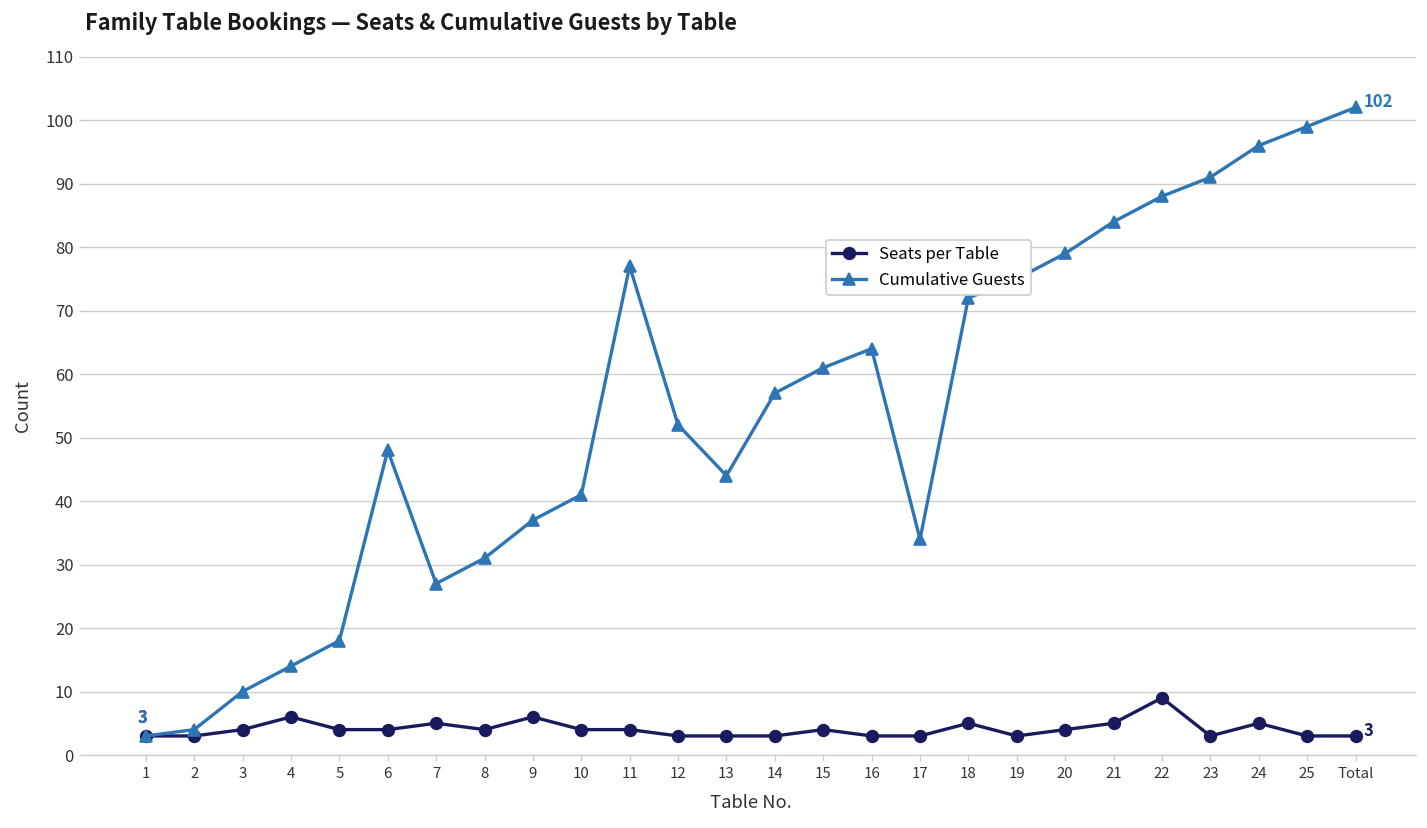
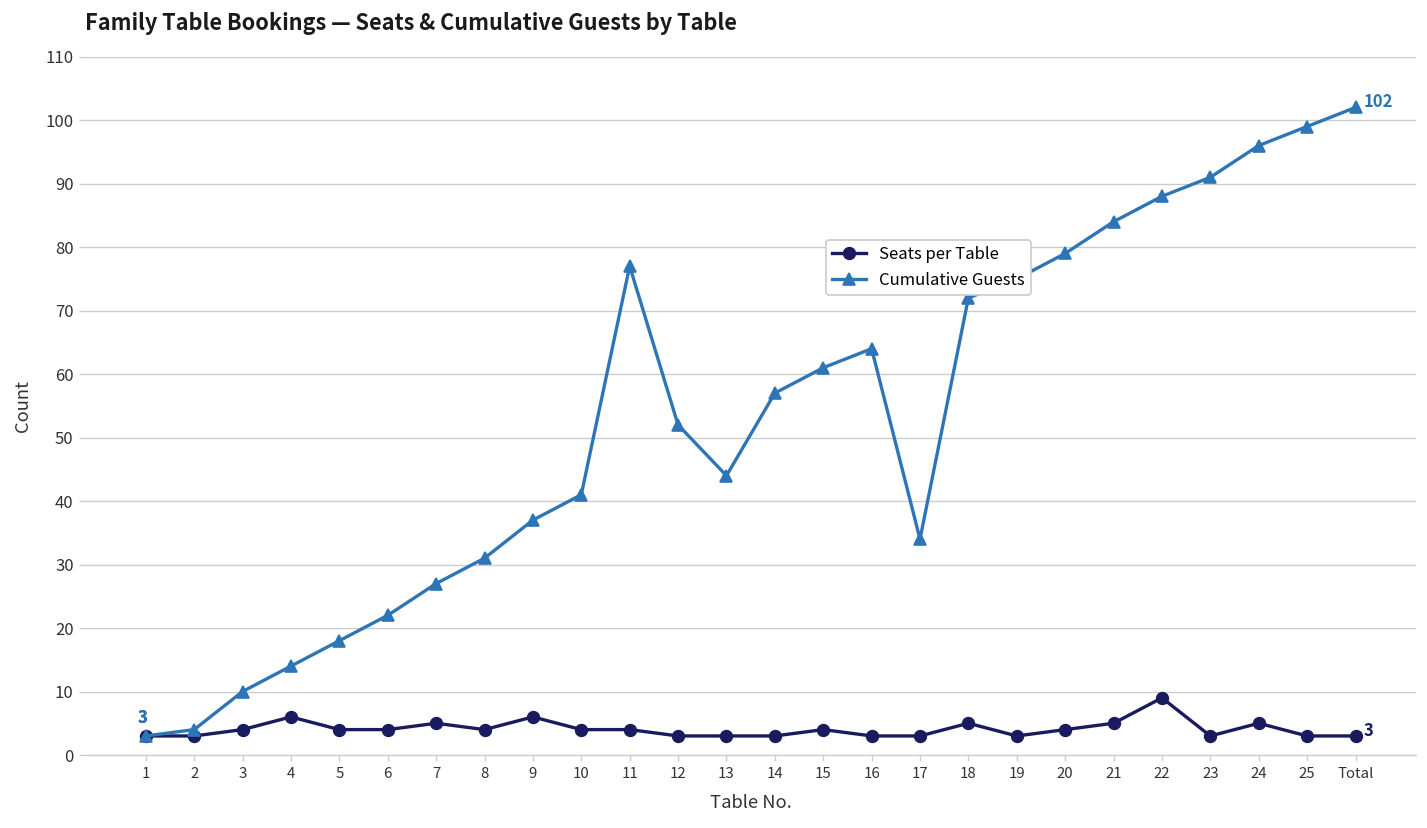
  {
    "Seats per Table": {
      "Total": 3
    },
    "Cumulative Guests": {
      "2": 4,
      "3": 10,
      "4": 14,
      "5": 18,
-     "6": 48,
+     "6": 22,
      "7": 27,
      "8": 31,
      "9": 37,
      "10": 41,
      "11": 77,
      "12": 52,
      "13": 44,
      "14": 57,
      "15": 61,
      "16": 64,
      "17": 34,
      "18": 72,
      "20": 79,
      "21": 84,
      "22": 88,
      "23": 91,
      "24": 96,
      "25": 99
    }
  }
